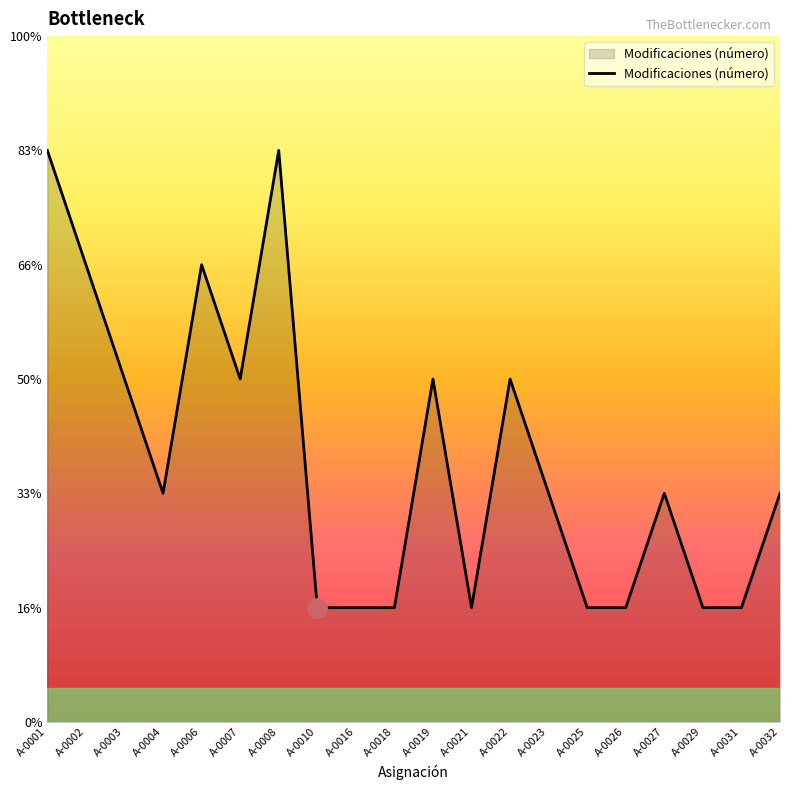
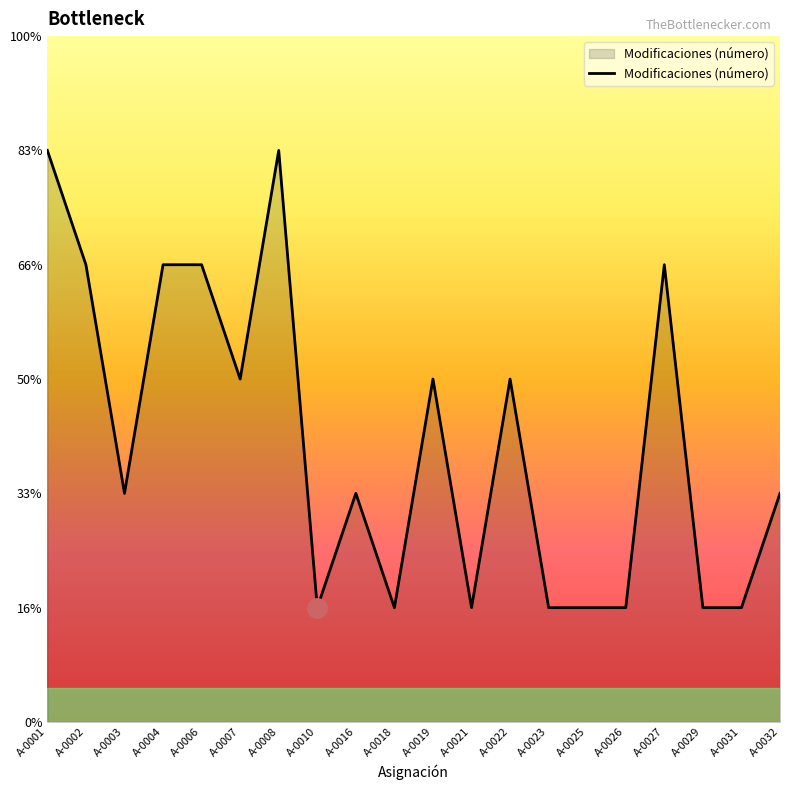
  {
    "Modificaciones (número)": {
      "A-0001": "83%",
      "A-0002": "67%",
-     "A-0003": "50%",
-     "A-0004": "33%",
+     "A-0003": "33%",
+     "A-0004": "67%",
      "A-0006": "67%",
      "A-0007": "50%",
      "A-0008": "83%",
-     "A-0016": "17%",
+     "A-0016": "33%",
      "A-0018": "17%",
      "A-0019": "50%",
      "A-0021": "17%",
      "A-0022": "50%",
-     "A-0023": "33%",
+     "A-0023": "17%",
      "A-0025": "17%",
      "A-0026": "17%",
-     "A-0027": "33%",
+     "A-0027": "67%",
      "A-0029": "17%",
      "A-0031": "17%",
      "A-0032": "33%"
    }
  }
